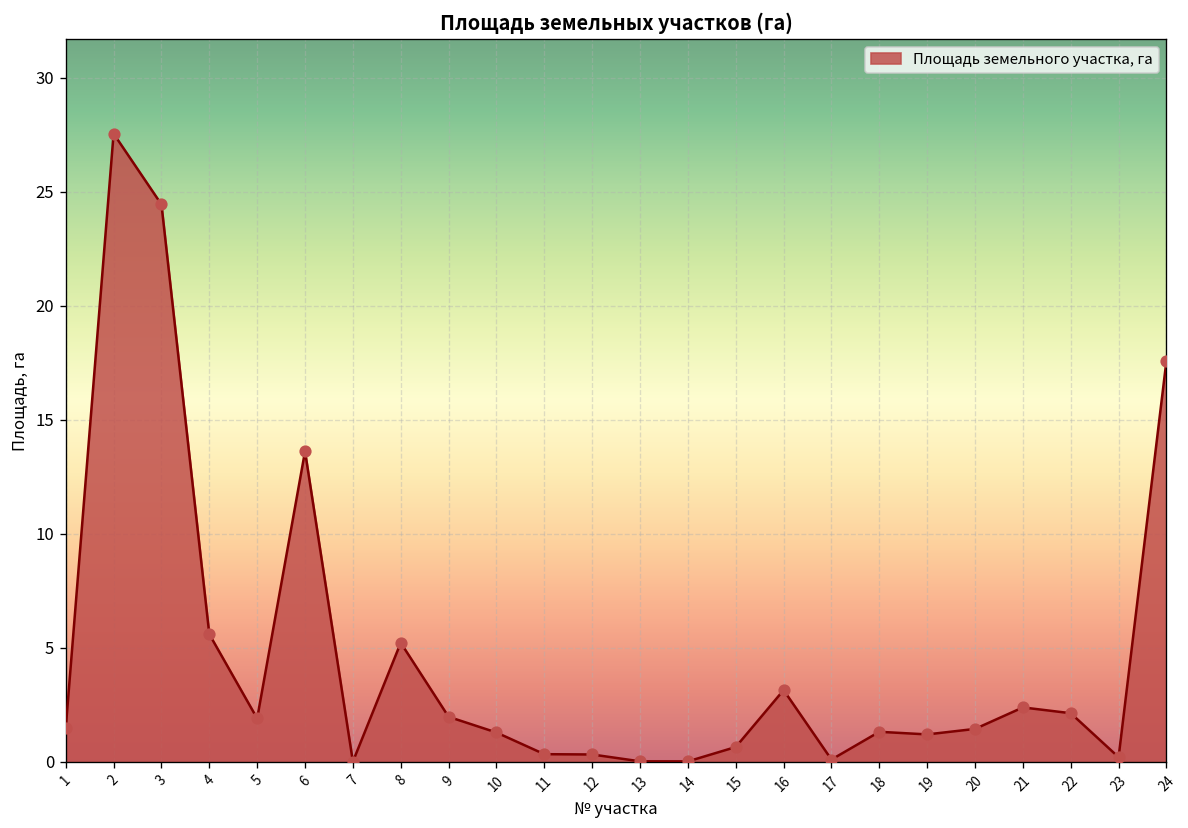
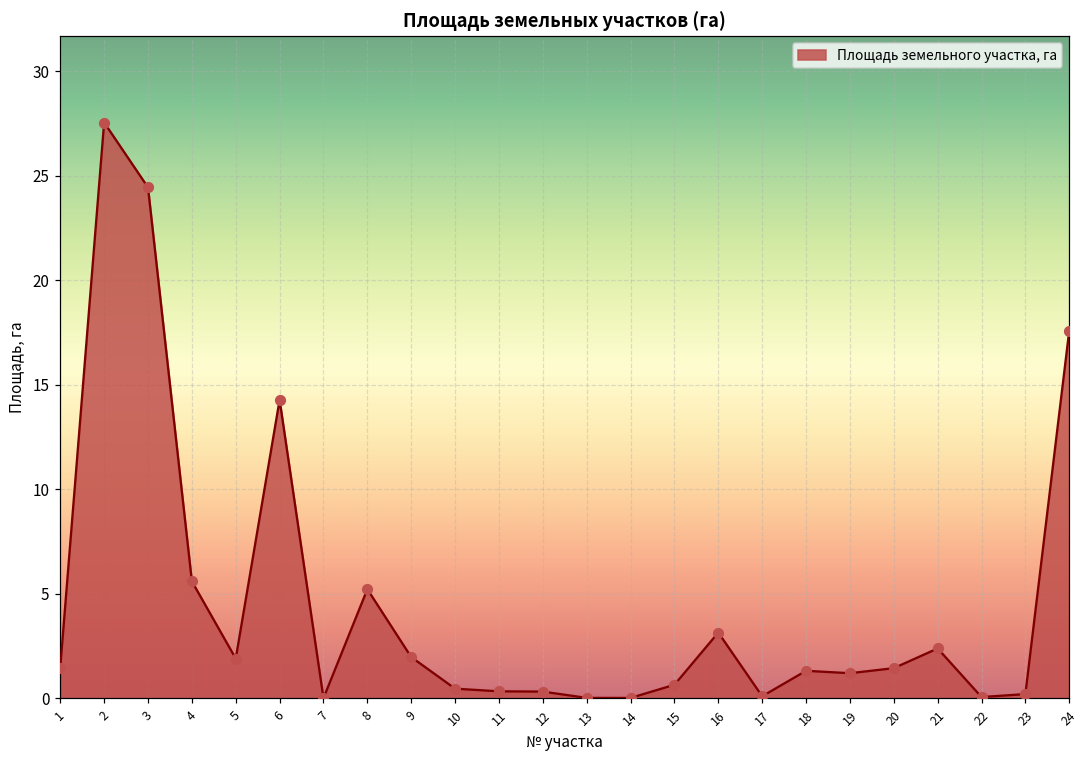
  {
    "1": 1.5,
    "2": 27.6,
    "3": 24.4,
    "4": 5.6,
    "5": 1.9,
-   "6": 13.6,
+   "6": 14.3,
    "7": 0.0,
    "8": 5.2,
    "9": 2.0,
-   "10": 1.3,
+   "10": 0.5,
    "11": 0.3,
    "12": 0.3,
    "13": 0.0,
    "14": 0.0,
    "15": 0.6,
    "16": 3.1,
    "17": 0.1,
    "18": 1.3,
    "19": 1.2,
    "20": 1.4,
    "21": 2.4,
-   "22": 2.1,
+   "22": 0.1,
    "23": 0.2,
    "24": 17.6
  }
